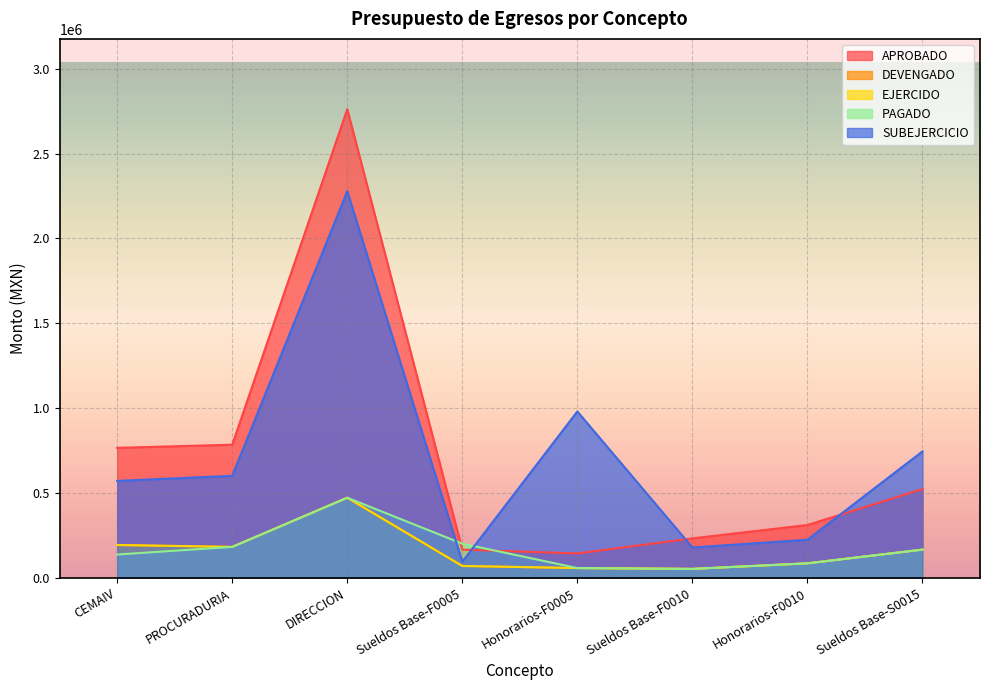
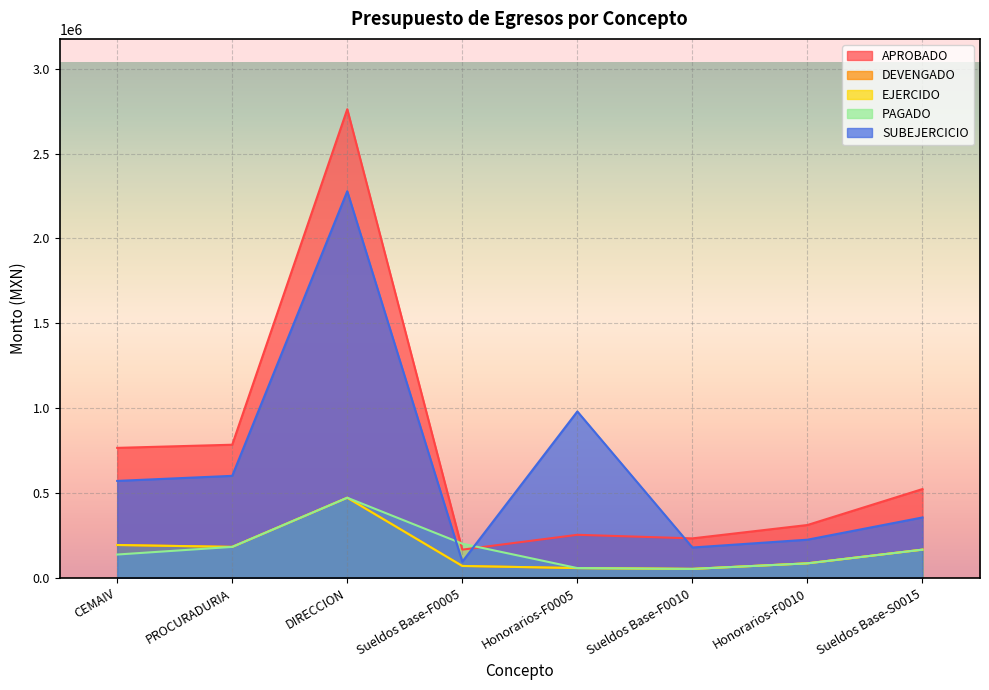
  {
    "APROBADO": {
      "CEMAIV": 770000,
      "PROCURADURIA": 790000,
      "DIRECCION": 2760000,
      "Sueldos Base-F0005": 170000,
-     "Honorarios-F0005": 140000,
+     "Honorarios-F0005": 250000,
      "Sueldos Base-F0010": 230000,
      "Honorarios-F0010": 310000,
      "Sueldos Base-S0015": 520000
    },
    "EJERCIDO": {
      "CEMAIV": 190000,
      "Sueldos Base-F0005": 70000
    },
    "PAGADO": {
      "CEMAIV": 140000,
      "Sueldos Base-F0005": 200000
    },
    "SUBEJERCICIO": {
      "CEMAIV": 570000,
      "PROCURADURIA": 600000,
      "DIRECCION": 2280000,
      "Sueldos Base-F0005": 100000,
      "Honorarios-F0005": 980000,
      "Sueldos Base-F0010": 180000,
      "Honorarios-F0010": 230000,
-     "Sueldos Base-S0015": 750000
+     "Sueldos Base-S0015": 360000
    }
  }
